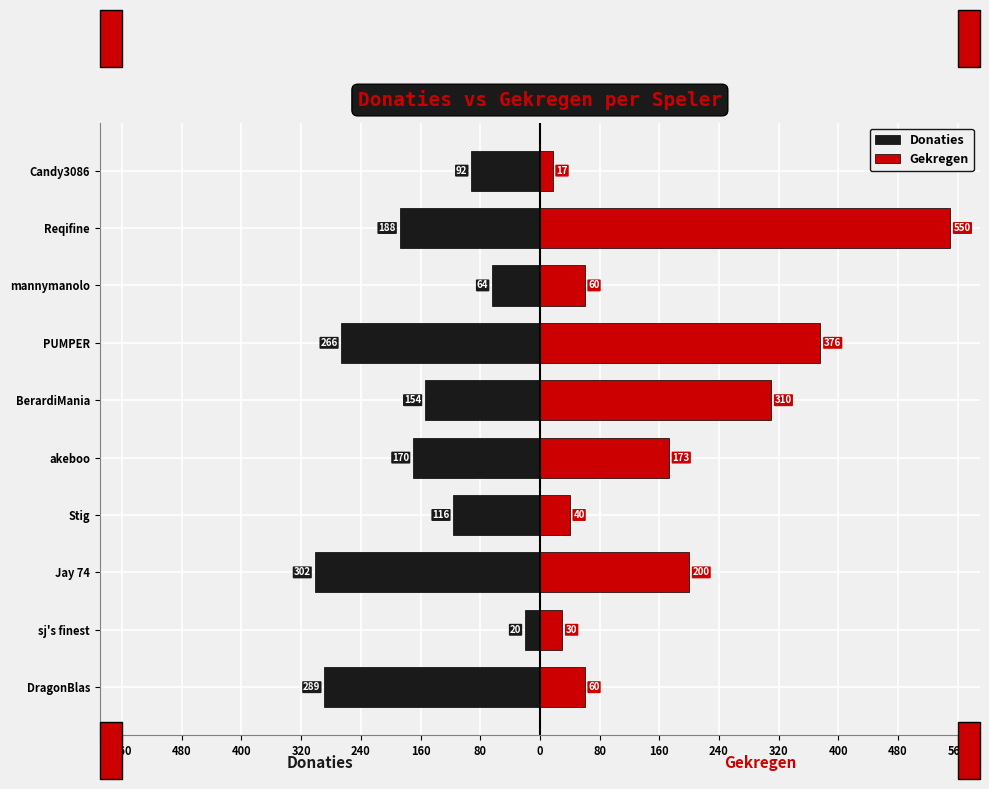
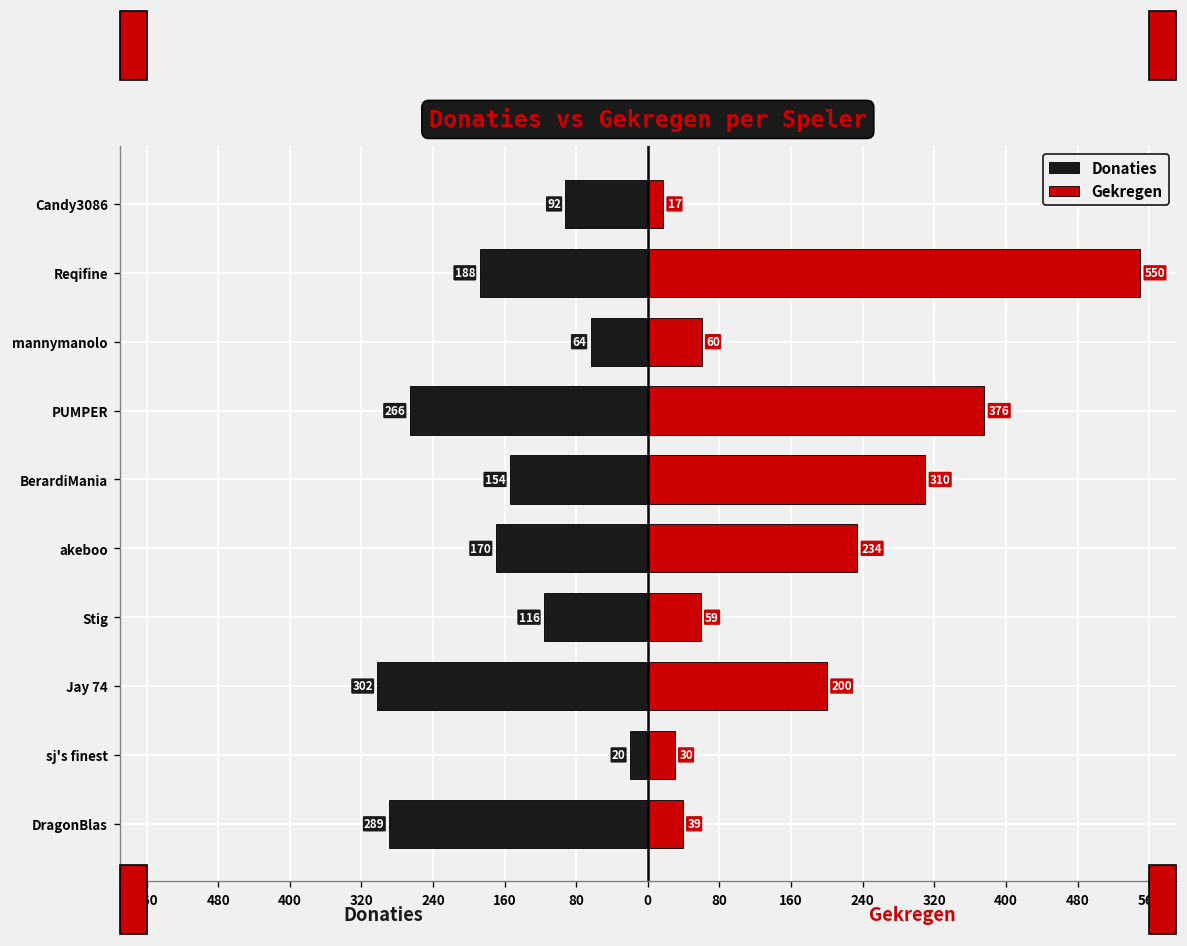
  {
    "Gekregen": {
-     "akeboo": 173,
-     "Stig": 40,
-     "DragonBlas": 60
+     "akeboo": 234,
+     "Stig": 59,
+     "DragonBlas": 39
    }
  }
